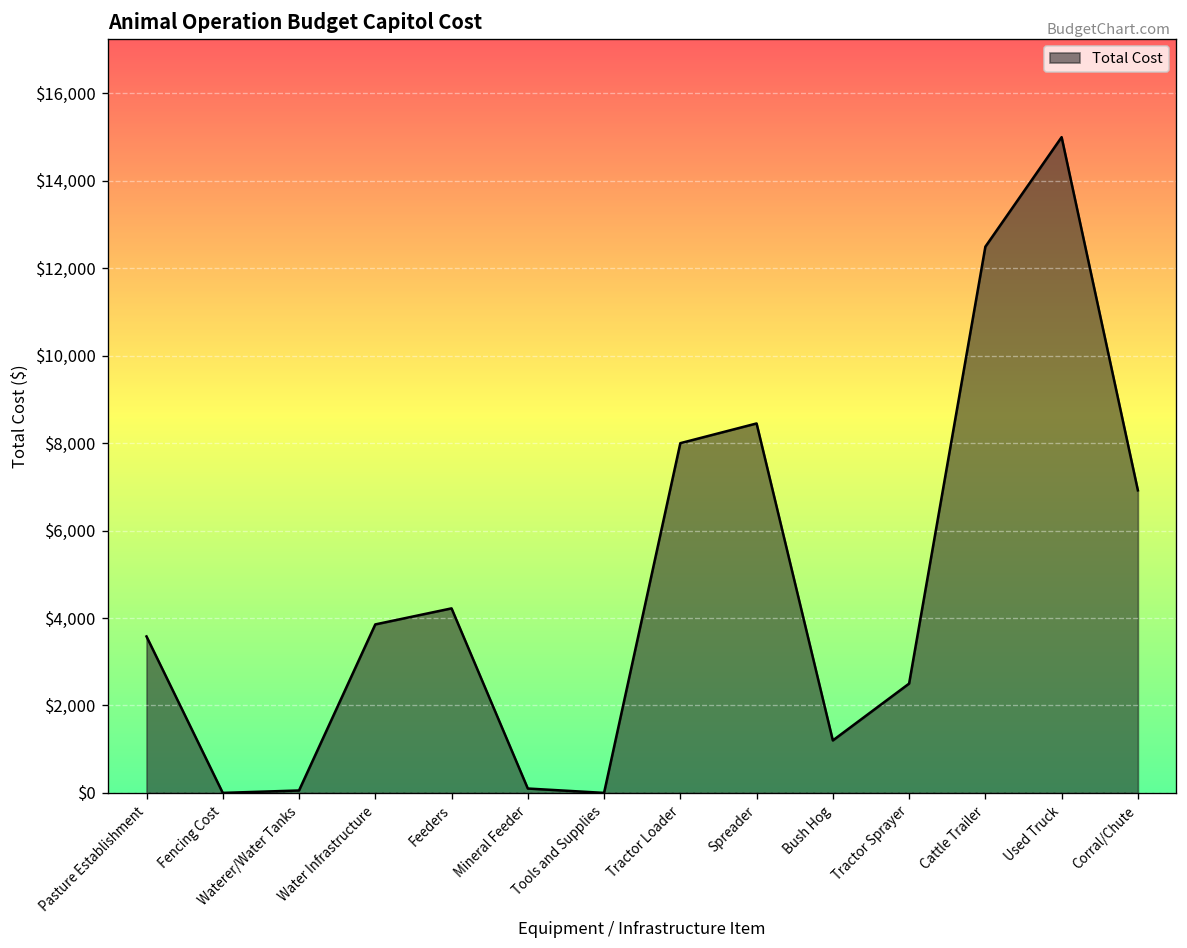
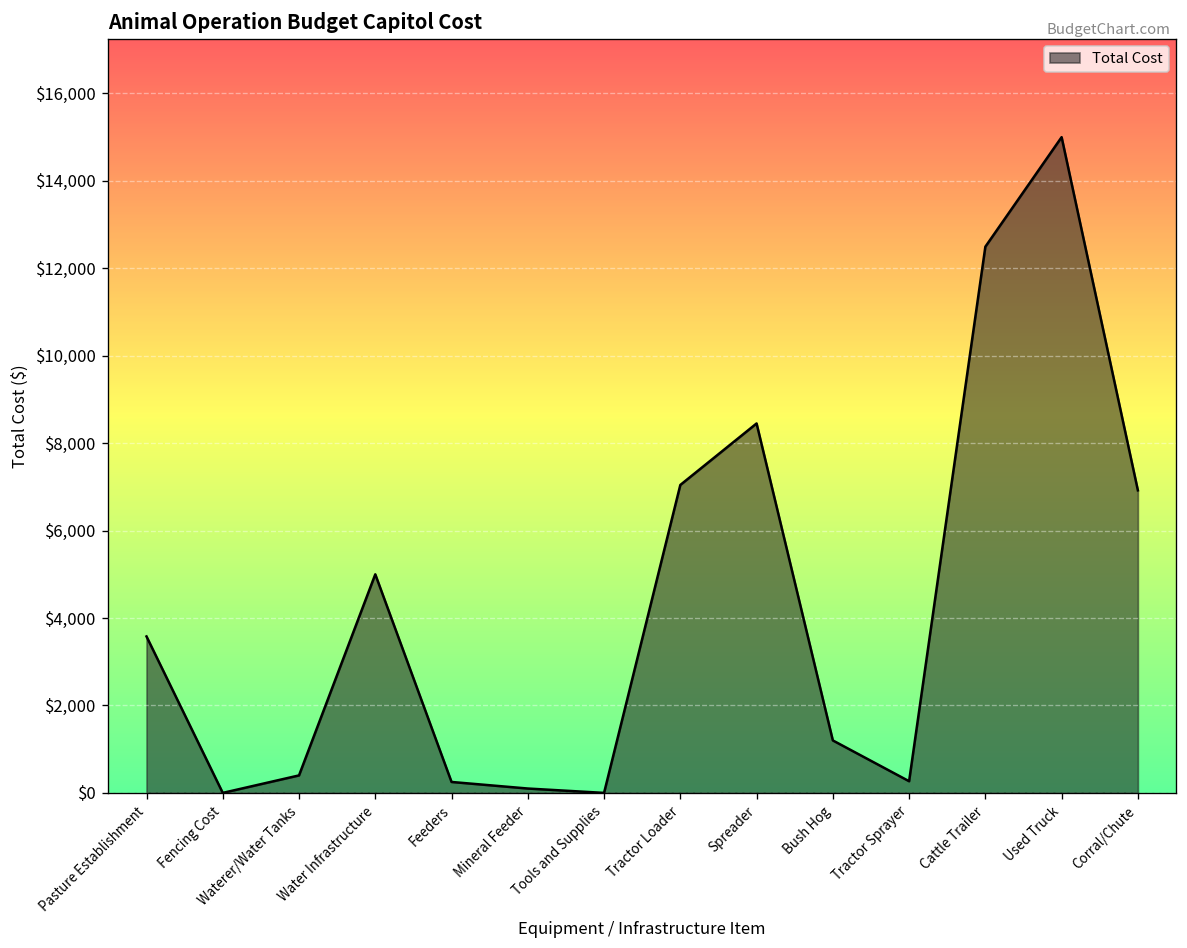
  {
    "Pasture Establishment": "$3,600",
    "Fencing Cost": "$0",
-   "Waterer/Water Tanks": "$100",
-   "Water Infrastructure": "$3,900",
-   "Feeders": "$4,200",
+   "Waterer/Water Tanks": "$400",
+   "Water Infrastructure": "$5,000",
+   "Feeders": "$300",
    "Mineral Feeder": "$100",
    "Tools and Supplies": "$0",
-   "Tractor Loader": "$8,000",
+   "Tractor Loader": "$7,000",
    "Spreader": "$8,500",
    "Bush Hog": "$1,200",
-   "Tractor Sprayer": "$2,500",
+   "Tractor Sprayer": "$300",
    "Cattle Trailer": "$12,500",
    "Used Truck": "$15,000",
    "Corral/Chute": "$6,900"
  }
